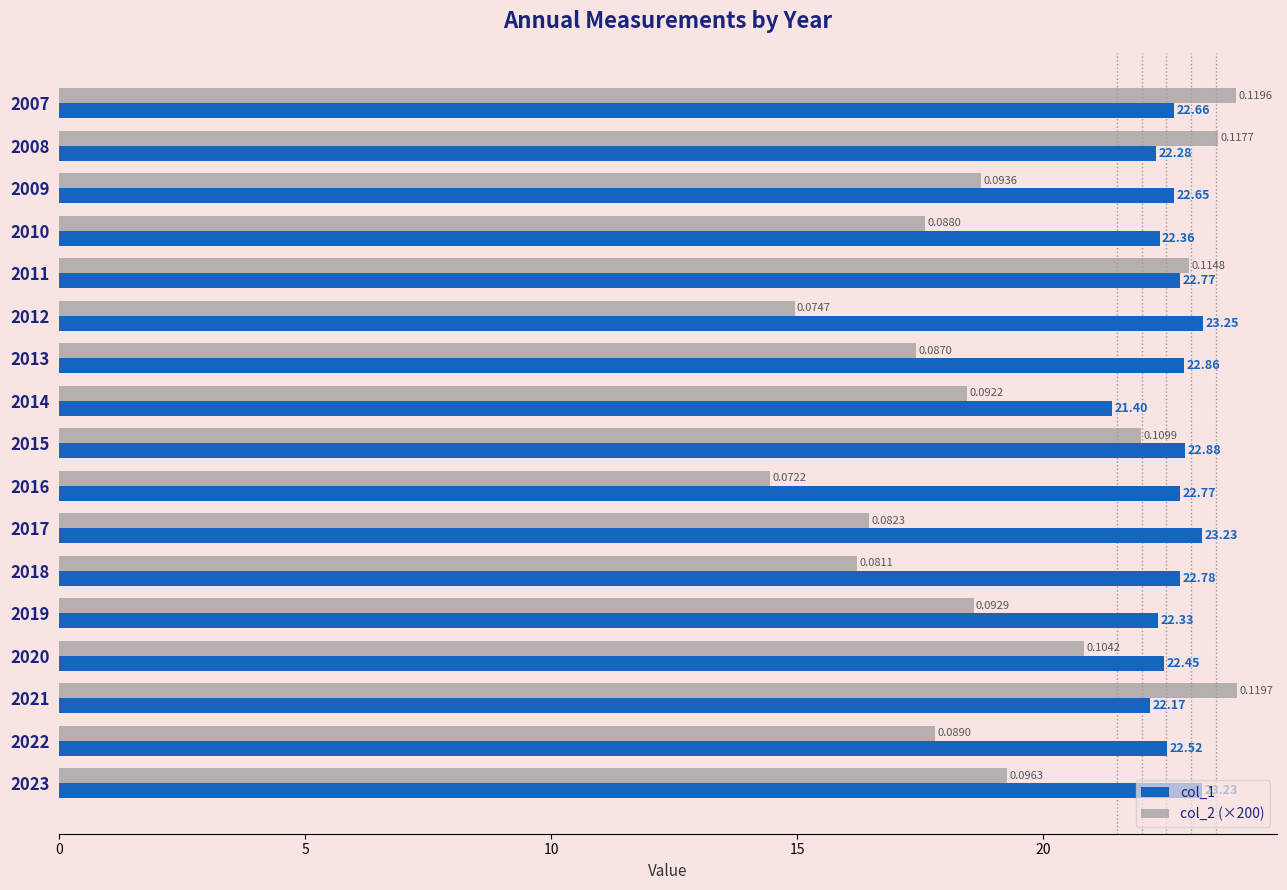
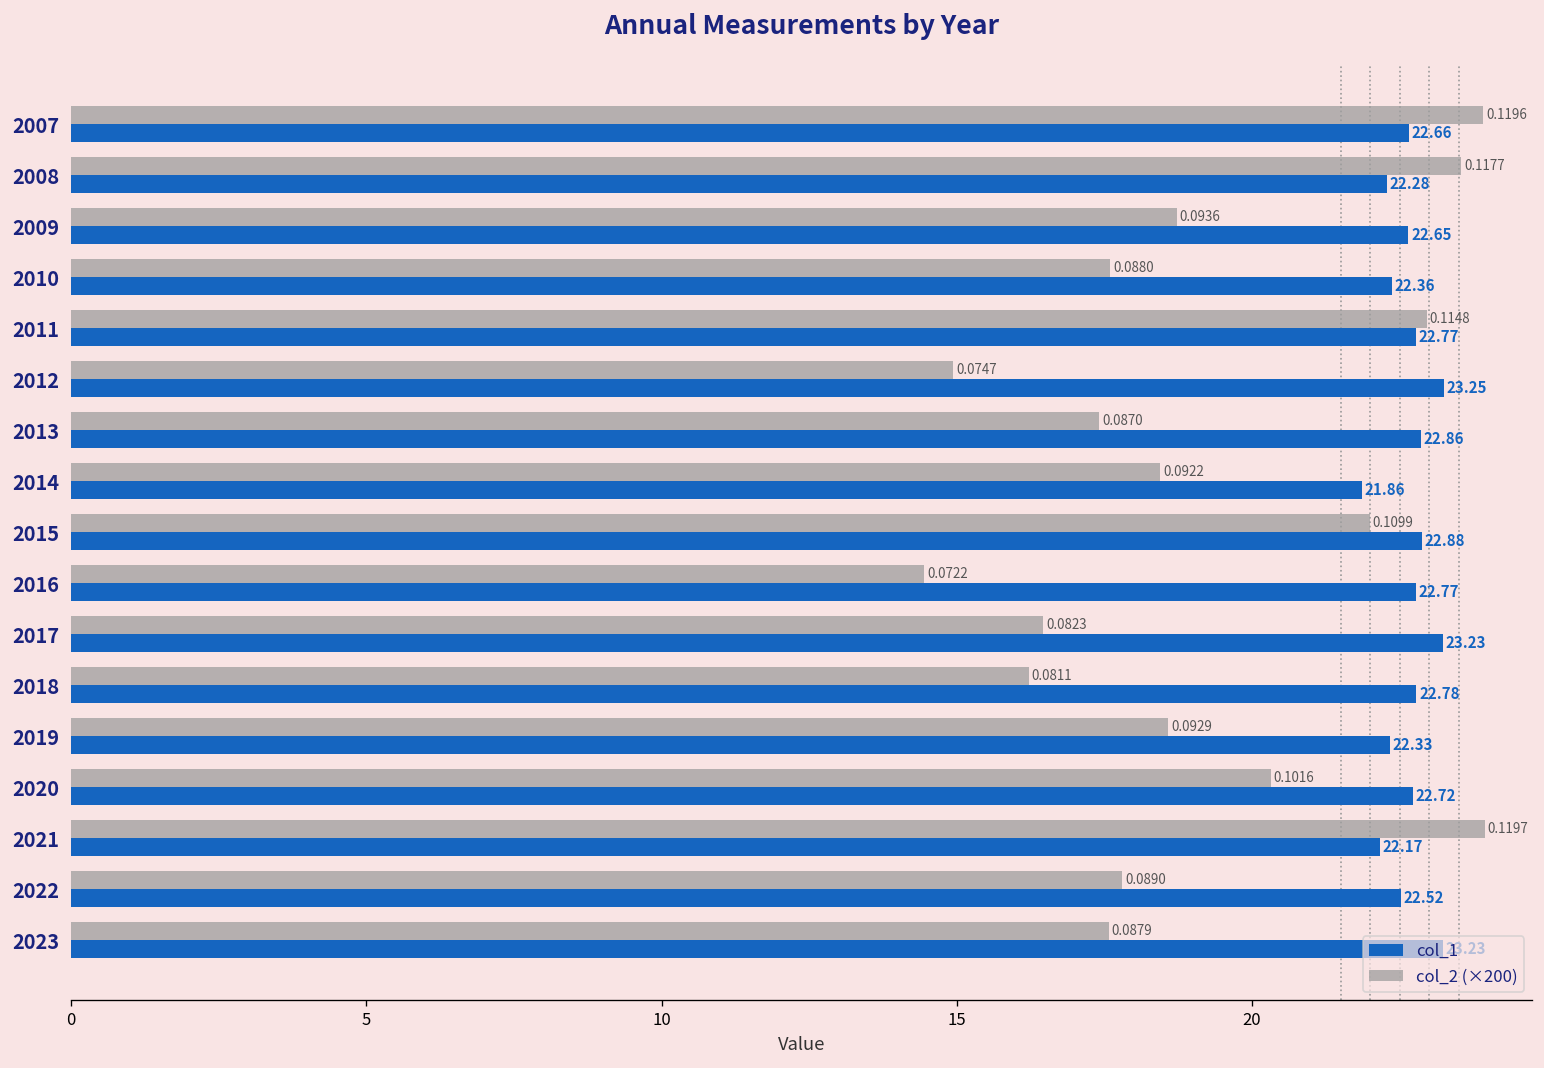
  {
    "col_1": {
      "2007": 22.66,
      "2008": 22.28,
      "2009": 22.65,
      "2010": 22.36,
      "2011": 22.77,
      "2012": 23.25,
      "2013": 22.86,
-     "2014": 21.40,
+     "2014": 21.86,
      "2015": 22.88,
      "2016": 22.77,
      "2017": 23.23,
      "2018": 22.78,
      "2019": 22.33,
-     "2020": 22.45,
+     "2020": 22.72,
      "2021": 22.17,
      "2022": 22.52
    },
    "col_2 (×200)": {
-     "2020": 0.1042,
-     "2023": 0.0963
+     "2020": 0.1016,
+     "2023": 0.0879
    }
  }
